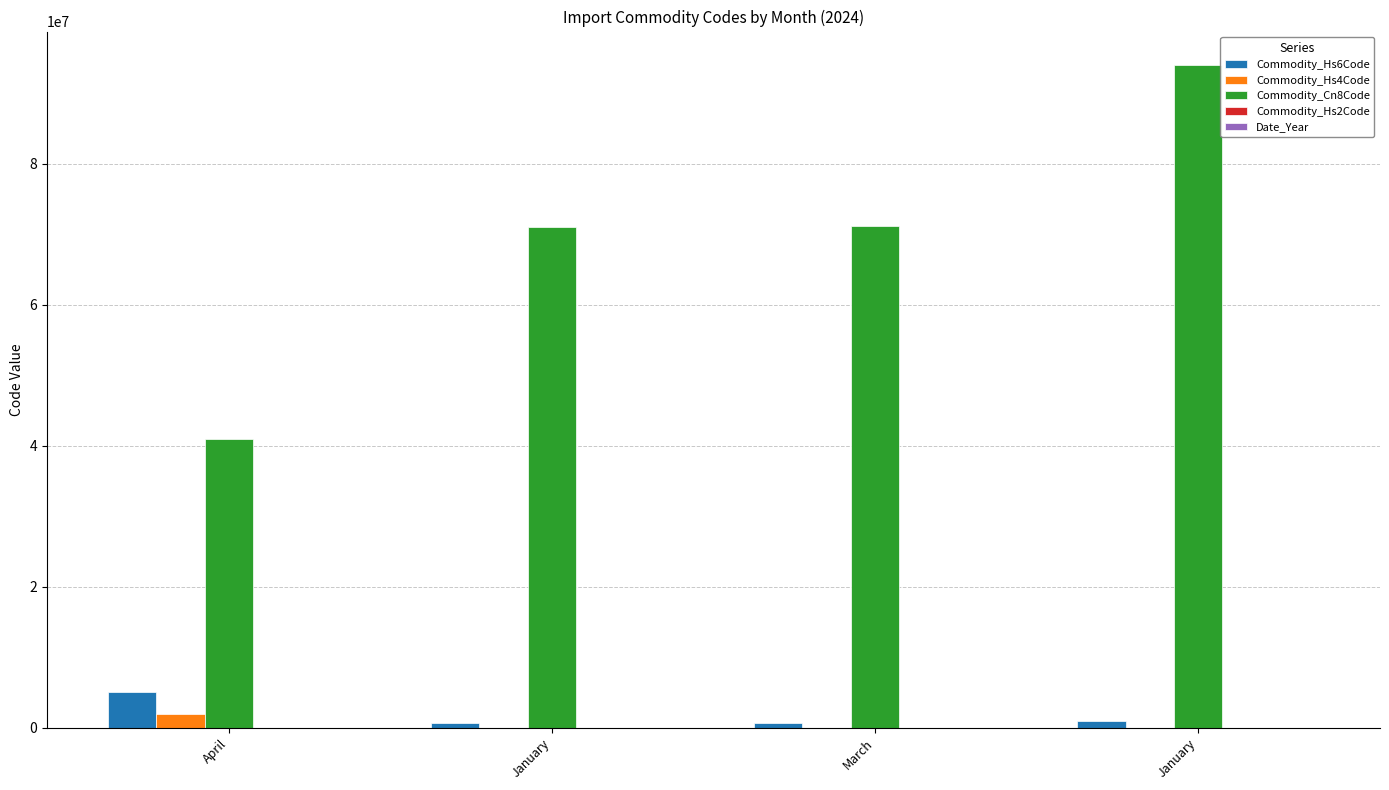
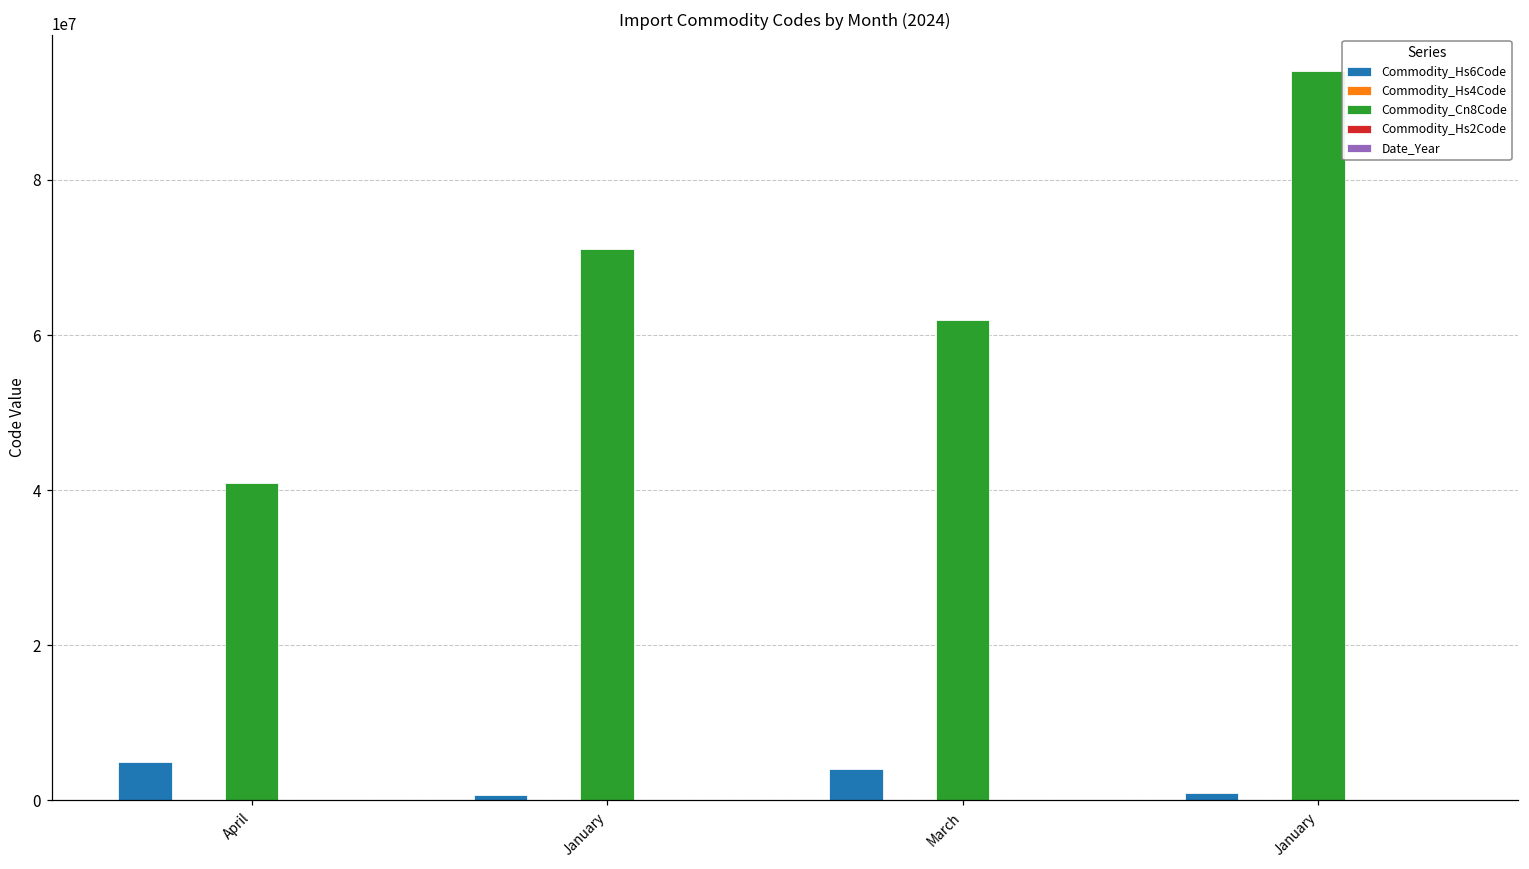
  {
    "Commodity_Hs6Code": {
      "April": 5000000,
-     "March": 1000000
+     "March": 4000000
    },
    "Commodity_Hs4Code": {
-     "April": 2000000
+     "April": 0
    },
    "Commodity_Cn8Code": {
      "April": 41000000,
-     "March": 71000000
+     "March": 62000000
    }
  }
